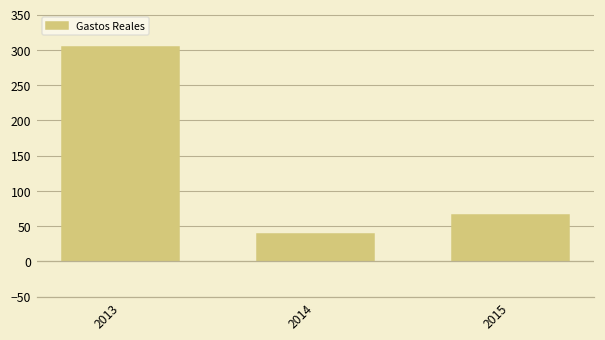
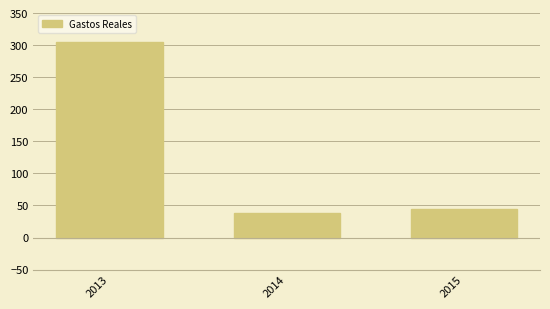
  {
    "2013": 300,
    "2014": 40,
-   "2015": 70
+   "2015": 40
  }
